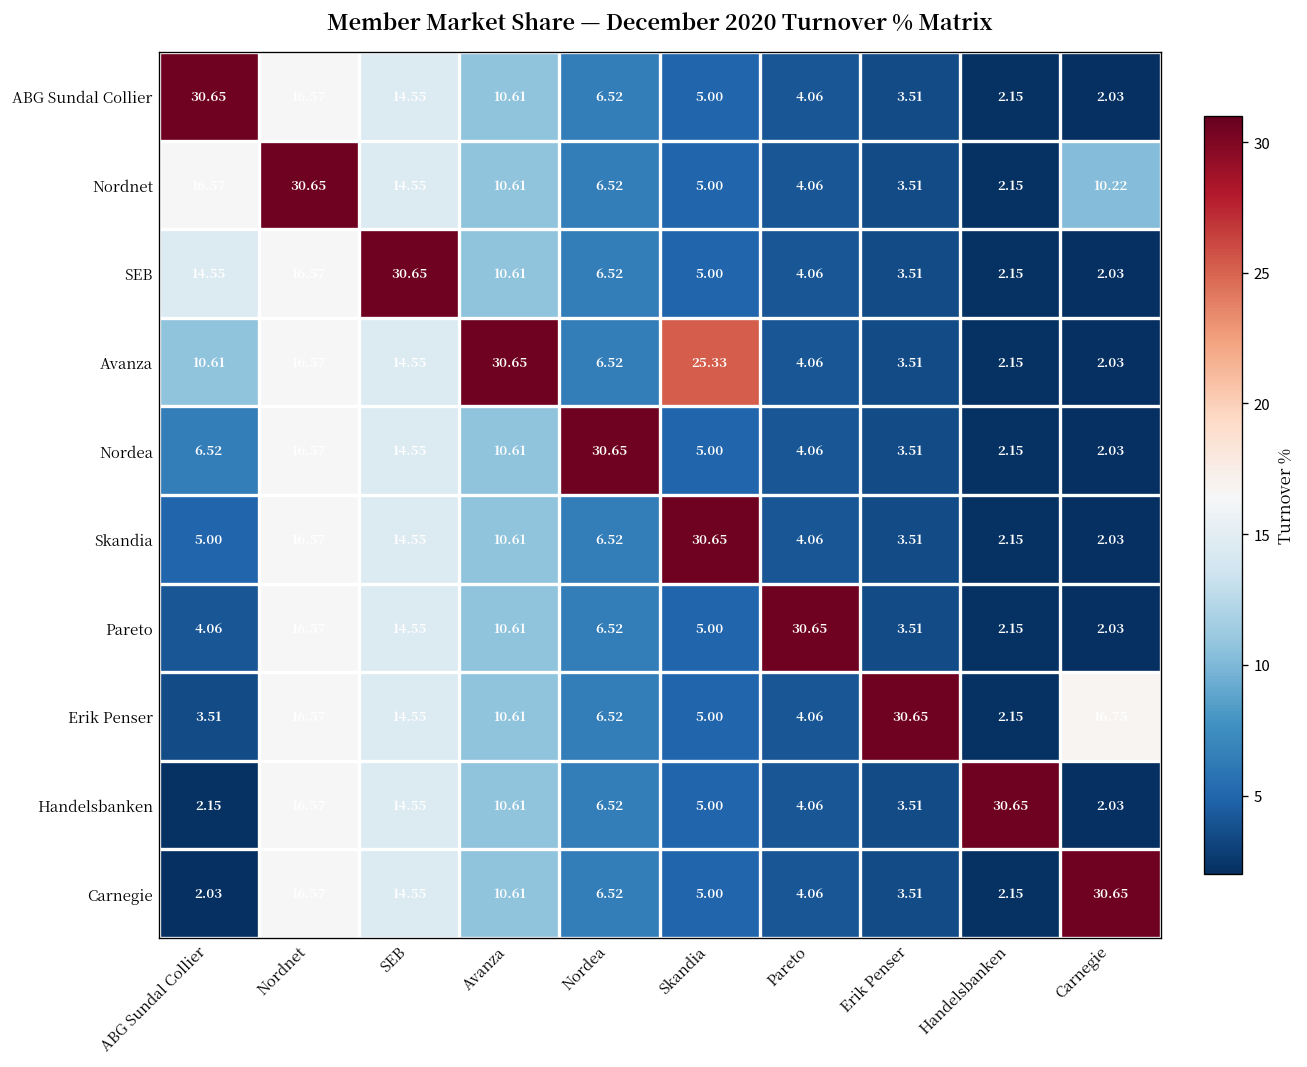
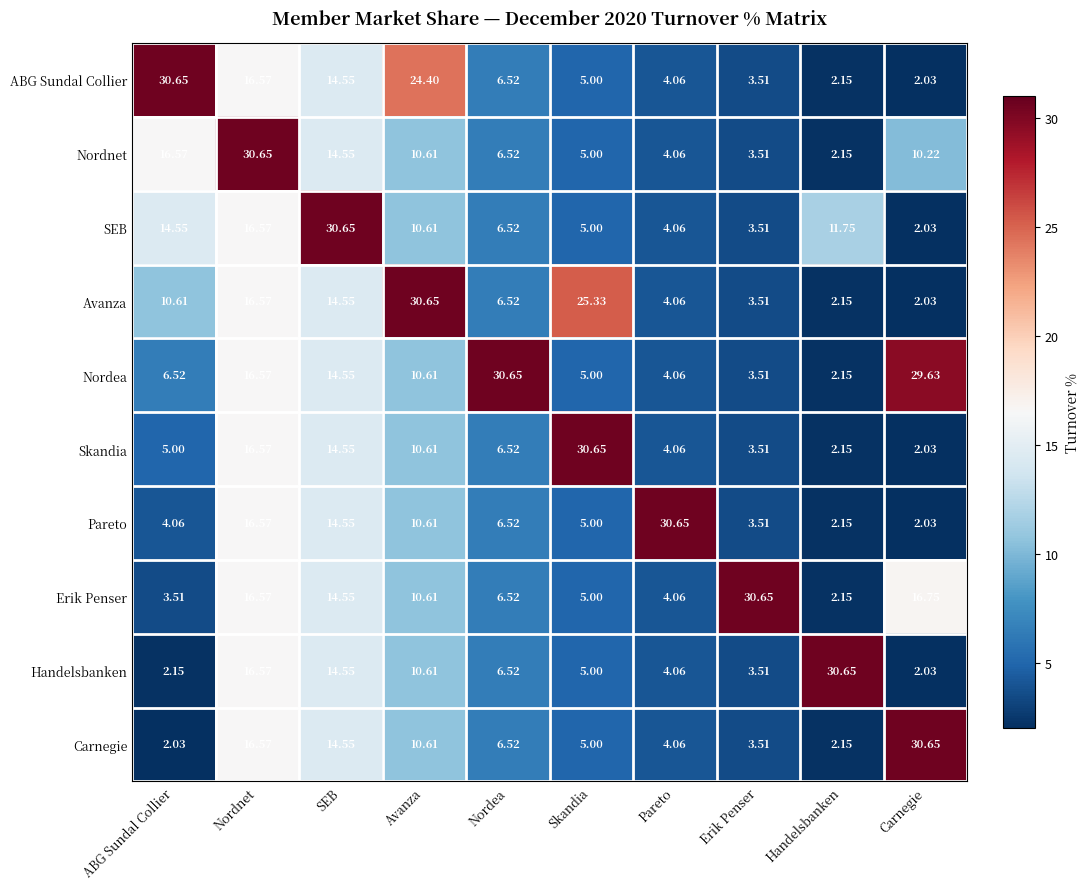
  {
    "ABG Sundal Collier": {
      "ABG Sundal Collier": 30.65,
-     "Avanza": 10.61,
+     "Avanza": 24.40,
      "Nordea": 6.52,
      "Skandia": 5.00,
      "Pareto": 4.06,
      "Erik Penser": 3.51,
      "Handelsbanken": 2.15,
      "Carnegie": 2.03
    },
    "Nordnet": {
      "Nordnet": 30.65,
      "Avanza": 10.61,
      "Nordea": 6.52,
      "Skandia": 5.00,
      "Pareto": 4.06,
      "Erik Penser": 3.51,
      "Handelsbanken": 2.15,
      "Carnegie": 10.22
    },
    "SEB": {
      "SEB": 30.65,
      "Avanza": 10.61,
      "Nordea": 6.52,
      "Skandia": 5.00,
      "Pareto": 4.06,
      "Erik Penser": 3.51,
-     "Handelsbanken": 2.15,
+     "Handelsbanken": 11.75,
      "Carnegie": 2.03
    },
    "Avanza": {
      "ABG Sundal Collier": 10.61,
      "Avanza": 30.65,
      "Nordea": 6.52,
      "Skandia": 25.33,
      "Pareto": 4.06,
      "Erik Penser": 3.51,
      "Handelsbanken": 2.15,
      "Carnegie": 2.03
    },
    "Nordea": {
      "ABG Sundal Collier": 6.52,
      "Avanza": 10.61,
      "Nordea": 30.65,
      "Skandia": 5.00,
      "Pareto": 4.06,
      "Erik Penser": 3.51,
      "Handelsbanken": 2.15,
-     "Carnegie": 2.03
+     "Carnegie": 29.63
    },
    "Skandia": {
      "ABG Sundal Collier": 5.00,
      "Avanza": 10.61,
      "Nordea": 6.52,
      "Skandia": 30.65,
      "Pareto": 4.06,
      "Erik Penser": 3.51,
      "Handelsbanken": 2.15,
      "Carnegie": 2.03
    },
    "Pareto": {
      "ABG Sundal Collier": 4.06,
      "Avanza": 10.61,
      "Nordea": 6.52,
      "Skandia": 5.00,
      "Pareto": 30.65,
      "Erik Penser": 3.51,
      "Handelsbanken": 2.15,
      "Carnegie": 2.03
    },
    "Erik Penser": {
      "ABG Sundal Collier": 3.51,
      "Avanza": 10.61,
      "Nordea": 6.52,
      "Skandia": 5.00,
      "Pareto": 4.06,
      "Erik Penser": 30.65,
      "Handelsbanken": 2.15
    },
    "Handelsbanken": {
      "ABG Sundal Collier": 2.15,
      "Avanza": 10.61,
      "Nordea": 6.52,
      "Skandia": 5.00,
      "Pareto": 4.06,
      "Erik Penser": 3.51,
      "Handelsbanken": 30.65,
      "Carnegie": 2.03
    },
    "Carnegie": {
      "ABG Sundal Collier": 2.03,
      "Avanza": 10.61,
      "Nordea": 6.52,
      "Skandia": 5.00,
      "Pareto": 4.06,
      "Erik Penser": 3.51,
      "Handelsbanken": 2.15,
      "Carnegie": 30.65
    }
  }
